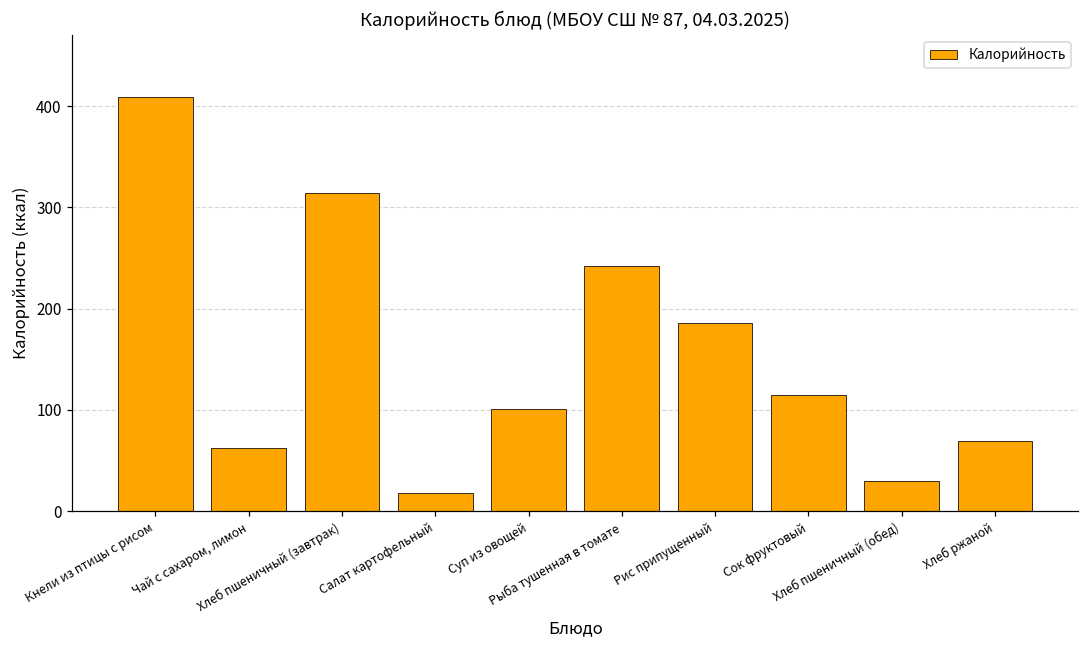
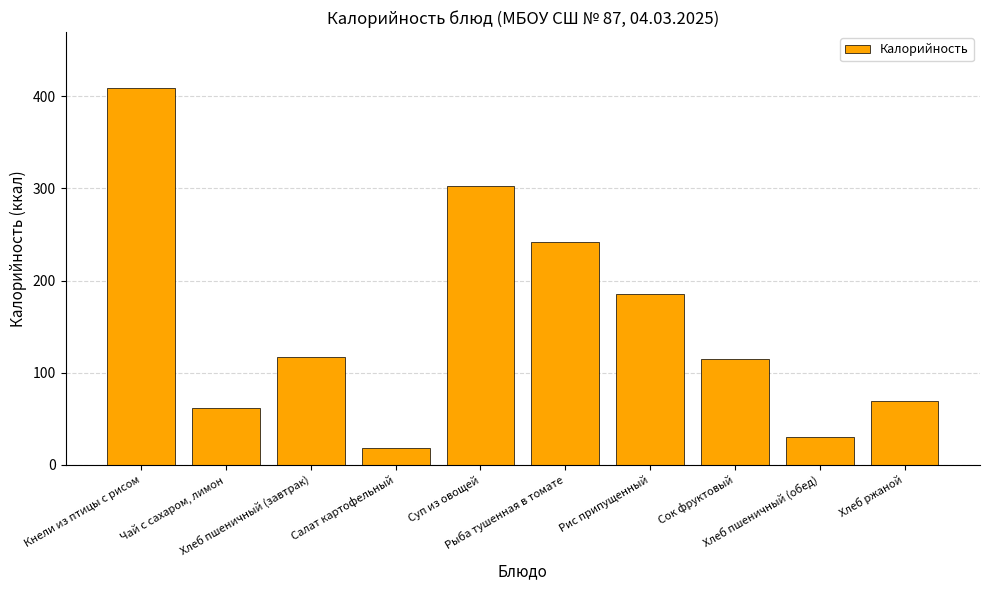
  {
    "Кнели из птицы с рисом": 410,
    "Чай с сахаром, лимон": 60,
-   "Хлеб пшеничный (завтрак)": 310,
+   "Хлеб пшеничный (завтрак)": 120,
    "Салат картофельный": 20,
-   "Суп из овощей": 100,
+   "Суп из овощей": 300,
    "Рыба тушенная в томате": 240,
    "Рис припущенный": 190,
    "Сок фруктовый": 110,
    "Хлеб пшеничный (обед)": 30,
    "Хлеб ржаной": 70
  }
